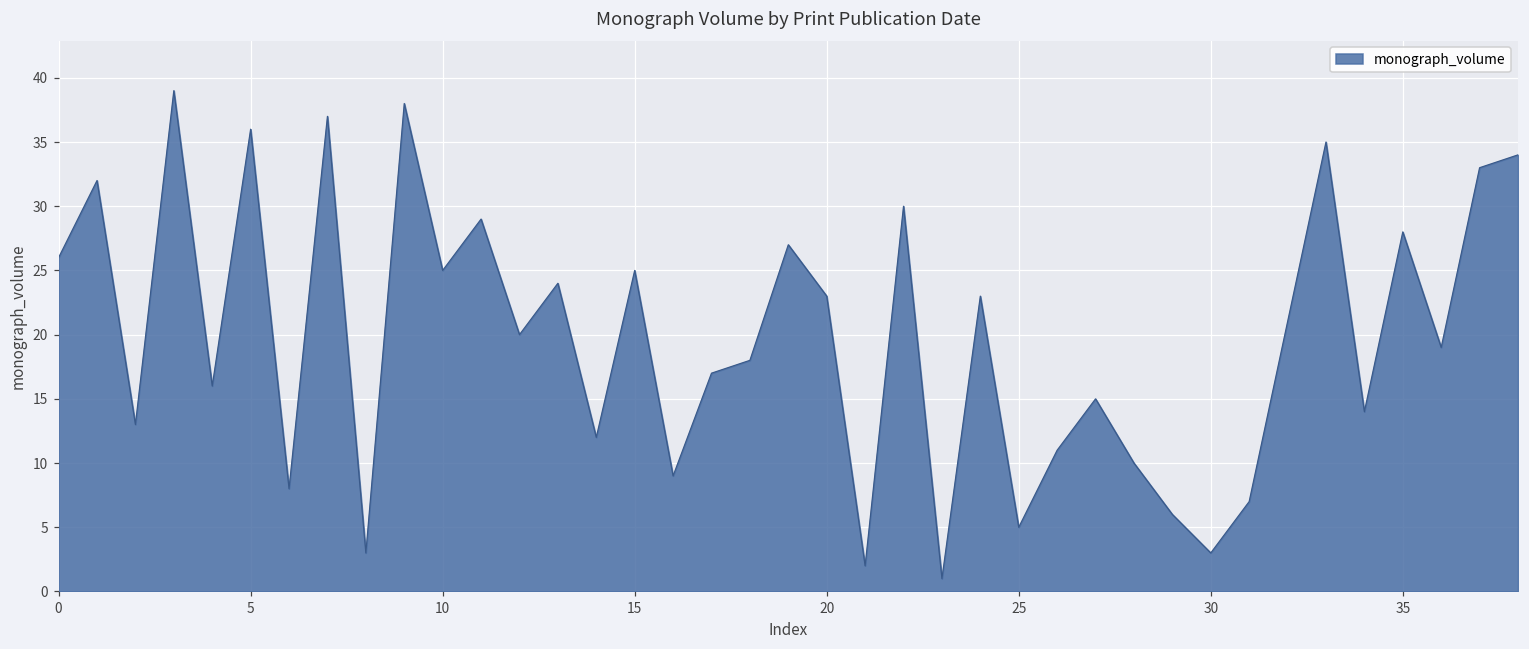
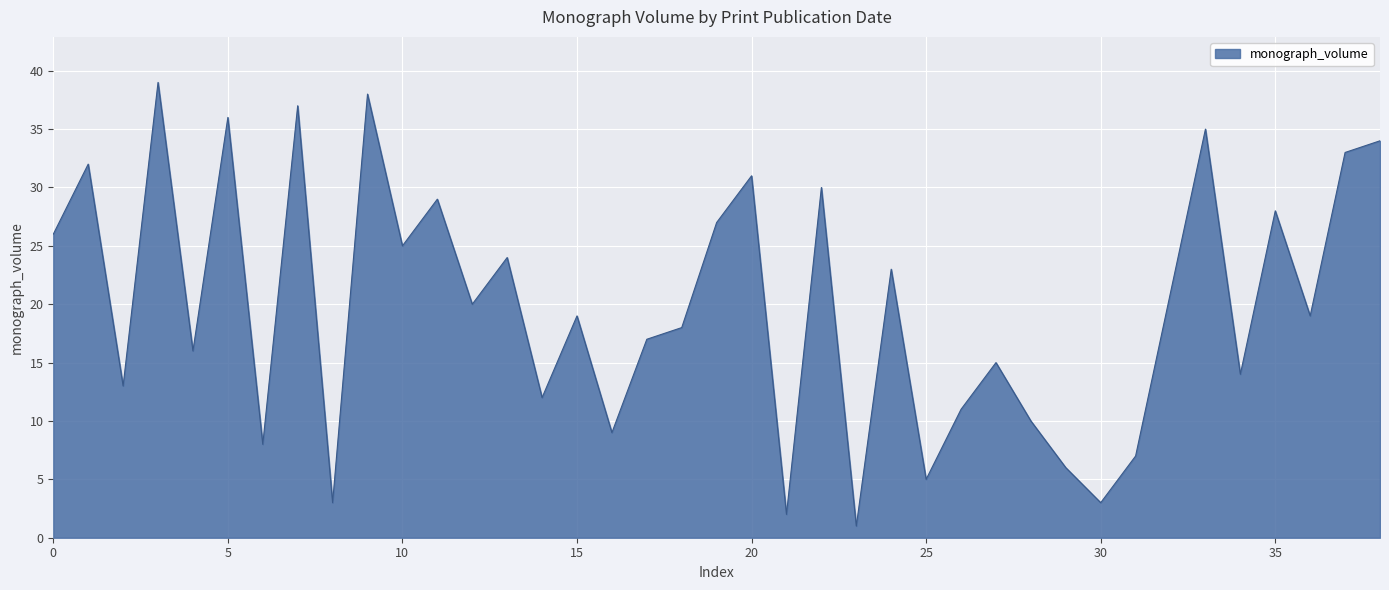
  {
    "0": 26,
    "5": 36,
    "10": 25,
-   "15": 25,
-   "20": 23,
+   "15": 19,
+   "20": 31,
    "25": 5,
    "30": 3,
    "35": 28
  }
